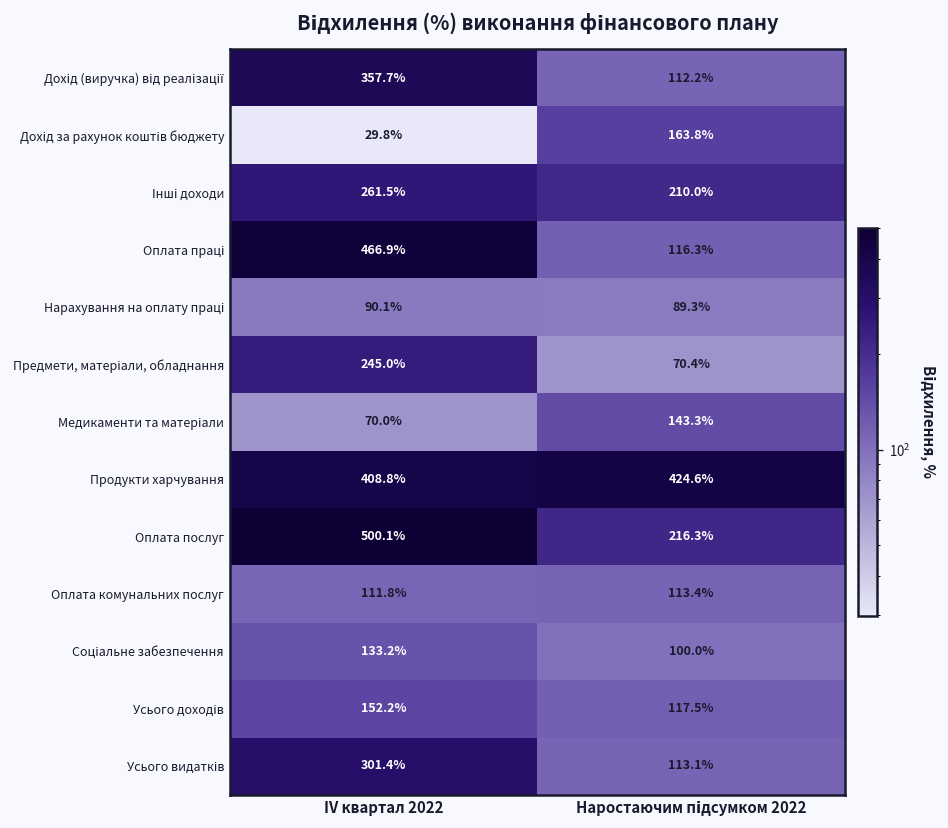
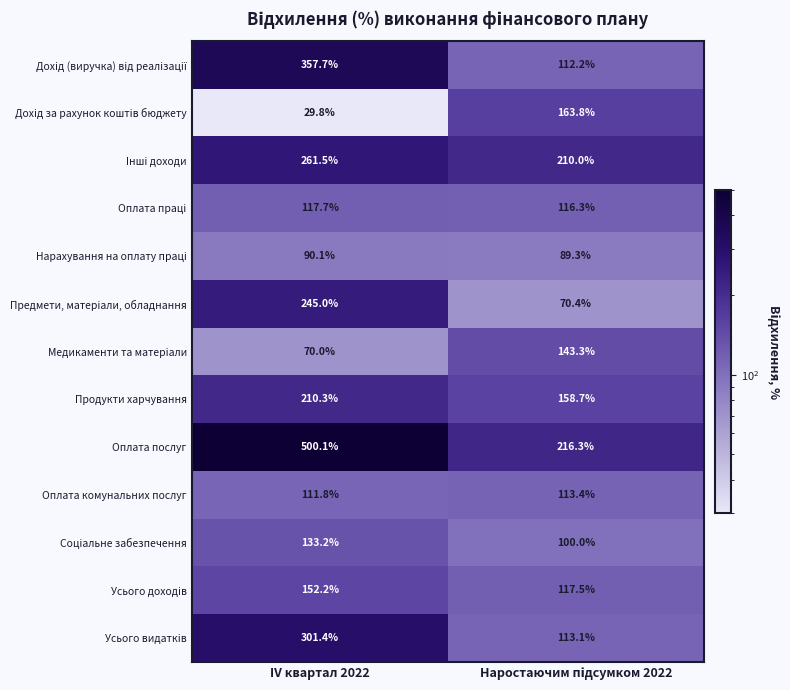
  {
    "Дохід (виручка) від реалізації": {
      "IV квартал 2022": "357.7%",
      "Наростаючим підсумком 2022": "112.2%"
    },
    "Дохід за рахунок коштів бюджету": {
      "IV квартал 2022": "29.8%",
      "Наростаючим підсумком 2022": "163.8%"
    },
    "Інші доходи": {
      "IV квартал 2022": "261.5%",
      "Наростаючим підсумком 2022": "210.0%"
    },
    "Оплата праці": {
-     "IV квартал 2022": "466.9%",
+     "IV квартал 2022": "117.7%",
      "Наростаючим підсумком 2022": "116.3%"
    },
    "Нарахування на оплату праці": {
      "IV квартал 2022": "90.1%",
      "Наростаючим підсумком 2022": "89.3%"
    },
    "Предмети, матеріали, обладнання": {
      "IV квартал 2022": "245.0%",
      "Наростаючим підсумком 2022": "70.4%"
    },
    "Медикаменти та матеріали": {
      "IV квартал 2022": "70.0%",
      "Наростаючим підсумком 2022": "143.3%"
    },
    "Продукти харчування": {
-     "IV квартал 2022": "408.8%",
-     "Наростаючим підсумком 2022": "424.6%"
+     "IV квартал 2022": "210.3%",
+     "Наростаючим підсумком 2022": "158.7%"
    },
    "Оплата послуг": {
      "IV квартал 2022": "500.1%",
      "Наростаючим підсумком 2022": "216.3%"
    },
    "Оплата комунальних послуг": {
      "IV квартал 2022": "111.8%",
      "Наростаючим підсумком 2022": "113.4%"
    },
    "Соціальне забезпечення": {
      "IV квартал 2022": "133.2%",
      "Наростаючим підсумком 2022": "100.0%"
    },
    "Усього доходів": {
      "IV квартал 2022": "152.2%",
      "Наростаючим підсумком 2022": "117.5%"
    },
    "Усього видатків": {
      "IV квартал 2022": "301.4%",
      "Наростаючим підсумком 2022": "113.1%"
    }
  }
